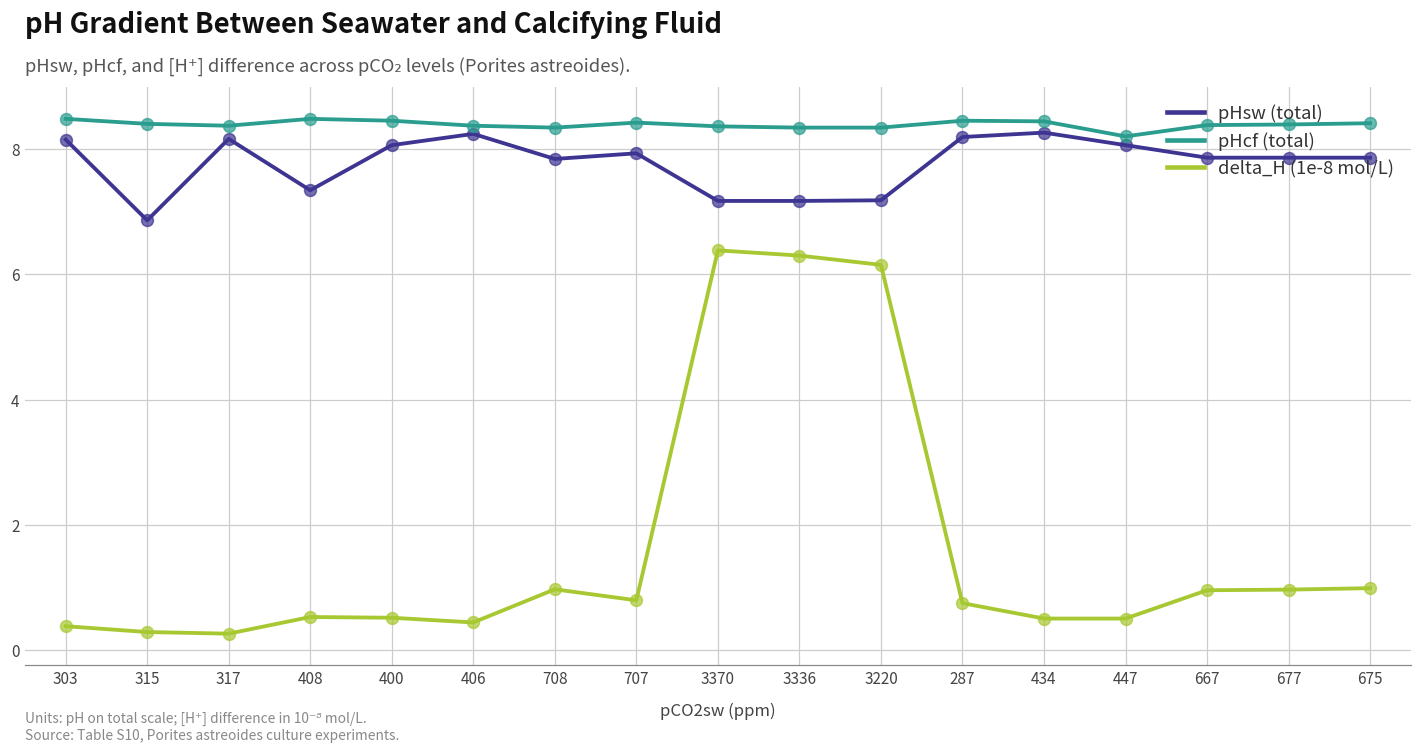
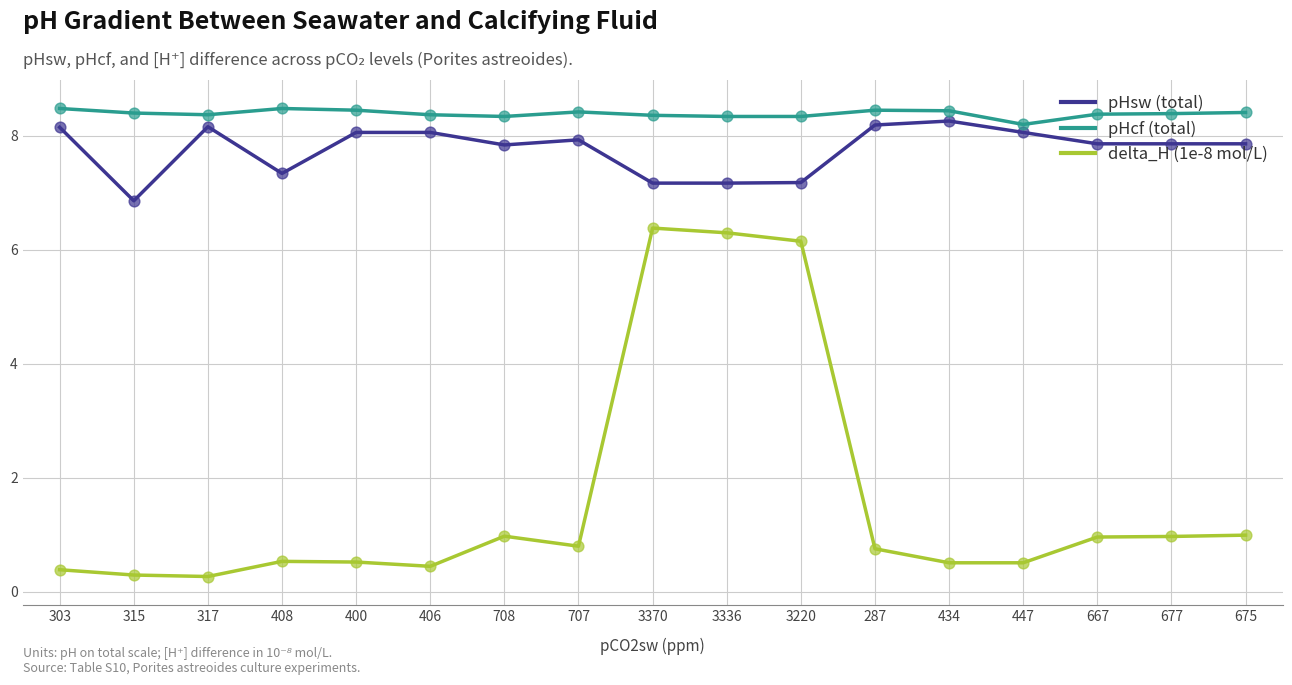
  {
    "pHsw (total)": {
      "303": 8.2,
      "315": 6.9,
      "317": 8.2,
      "408": 7.3,
      "400": 8.1,
-     "406": 8.2,
+     "406": 8.1,
      "708": 7.8,
      "707": 7.9,
      "3370": 7.2,
      "3336": 7.2,
      "3220": 7.2,
      "287": 8.2,
      "434": 8.3,
      "447": 8.1,
      "667": 7.9,
      "677": 7.9,
      "675": 7.9
    },
    "pHcf (total)": {
      "303": 8.5,
      "315": 8.4,
      "317": 8.4,
      "408": 8.5,
      "400": 8.5,
      "406": 8.4,
      "708": 8.3,
      "707": 8.4,
      "3370": 8.4,
      "3336": 8.3,
      "3220": 8.3,
      "287": 8.5,
      "434": 8.4,
      "447": 8.2,
      "667": 8.4,
      "677": 8.4,
      "675": 8.4
    },
    "delta_H (1e-8 mol/L)": {
      "303": 0.4,
      "315": 0.3,
      "317": 0.3,
      "408": 0.5,
      "400": 0.5,
      "406": 0.4,
      "708": 1.0,
      "707": 0.8,
      "3370": 6.4,
      "3336": 6.3,
      "3220": 6.2,
      "287": 0.8,
      "434": 0.5,
      "447": 0.5,
      "667": 1.0,
      "677": 1.0,
      "675": 1.0
    }
  }
